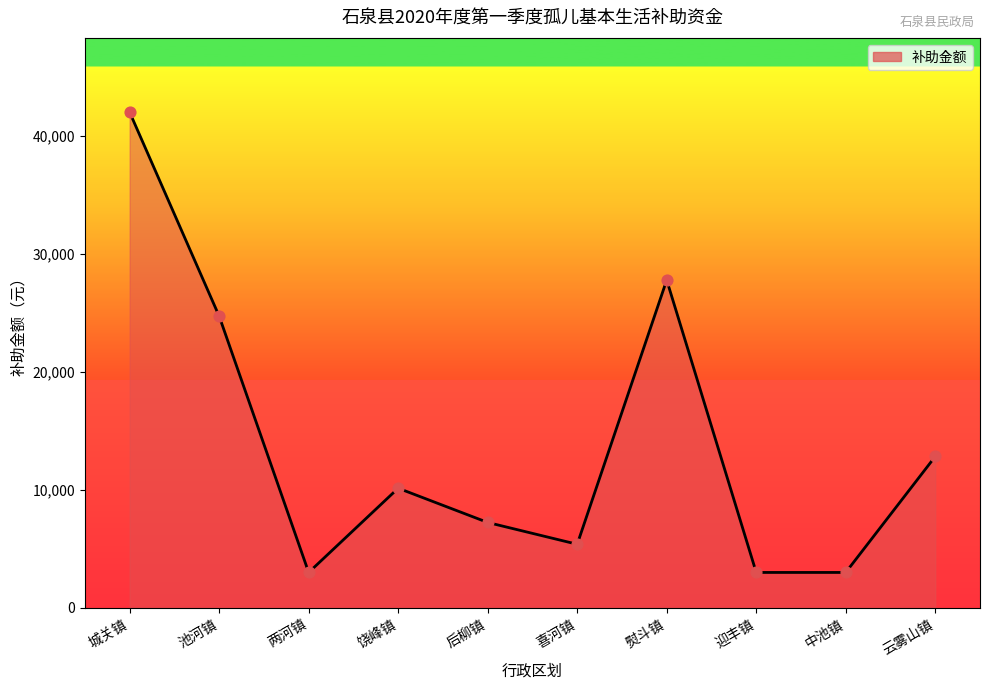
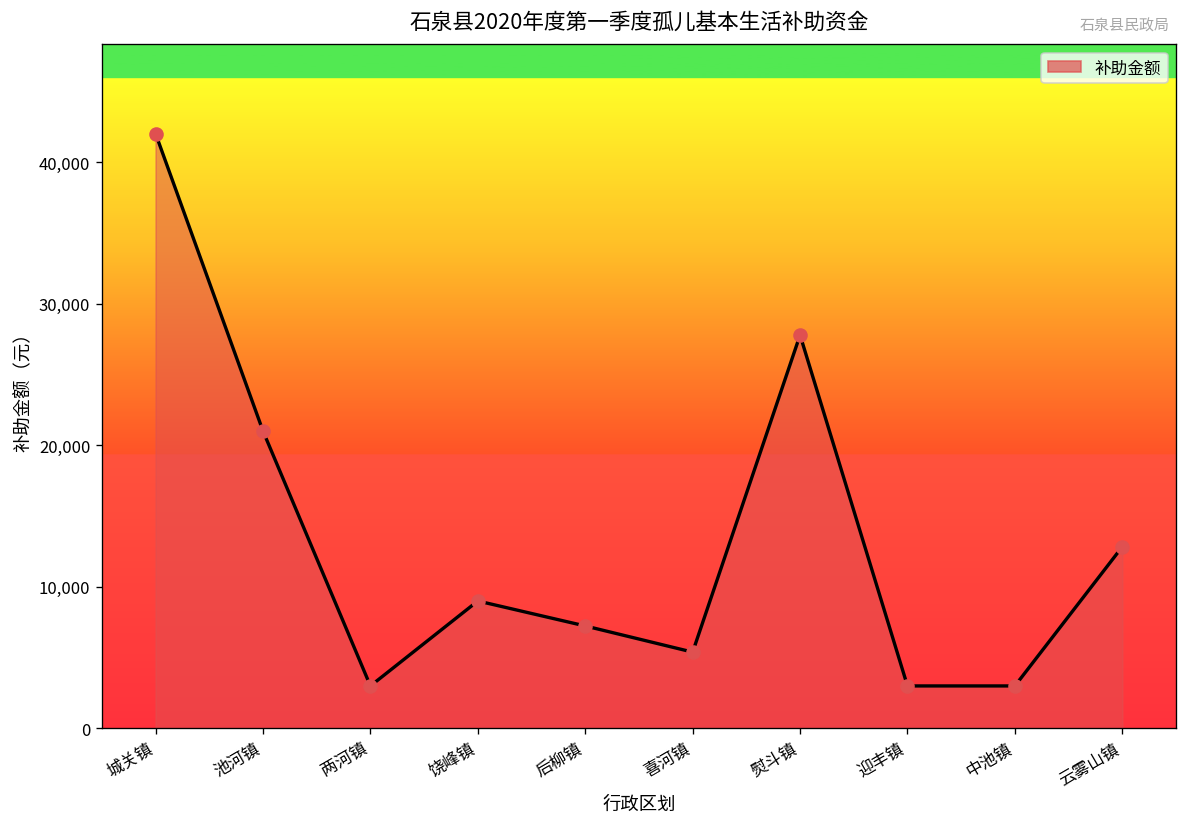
  {
    "城关镇": "42,000",
-   "池河镇": "24,700",
+   "池河镇": "21,000",
    "两河镇": "3,000",
-   "饶峰镇": "10,100",
+   "饶峰镇": "9,000",
    "后柳镇": "7,200",
    "喜河镇": "5,400",
    "熨斗镇": "27,800",
    "迎丰镇": "3,000",
    "中池镇": "3,000",
    "云雾山镇": "12,800"
  }
